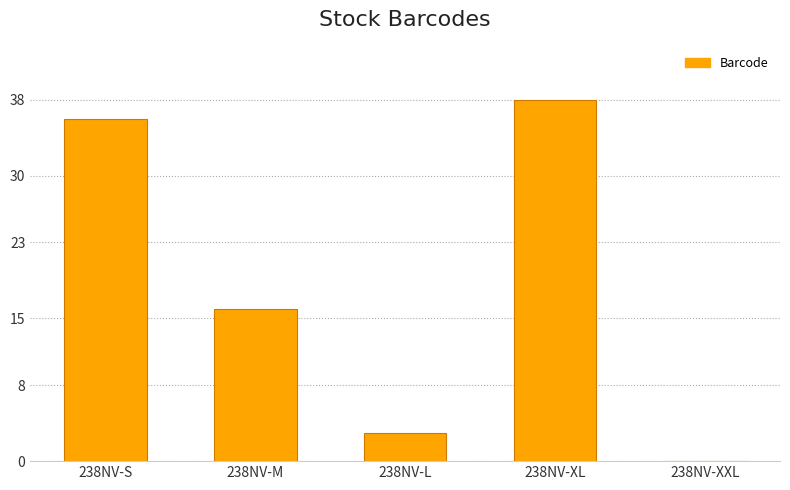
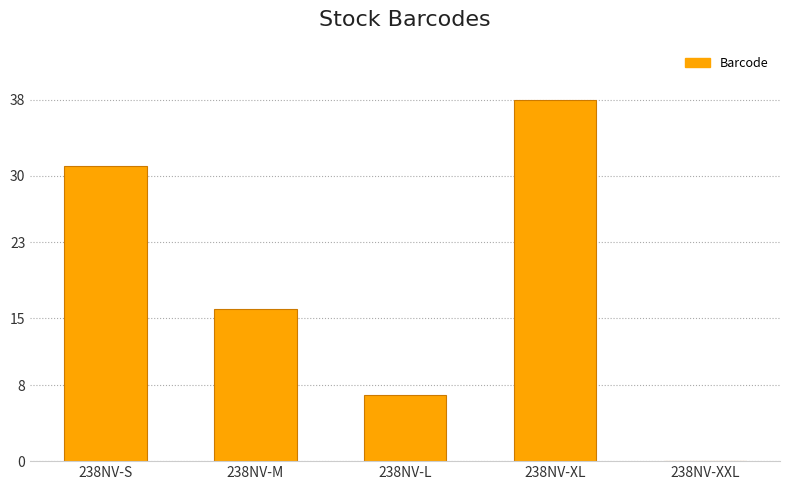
  {
-   "238NV-S": 36,
+   "238NV-S": 31,
    "238NV-M": 16,
-   "238NV-L": 3,
+   "238NV-L": 7,
    "238NV-XL": 38,
    "238NV-XXL": 0
  }
